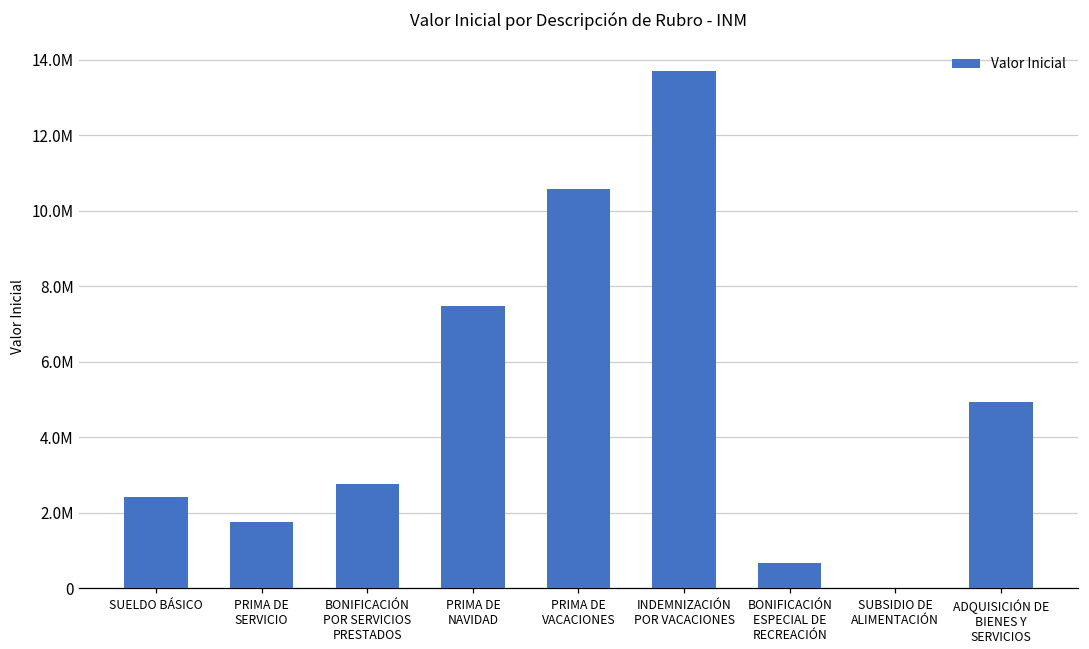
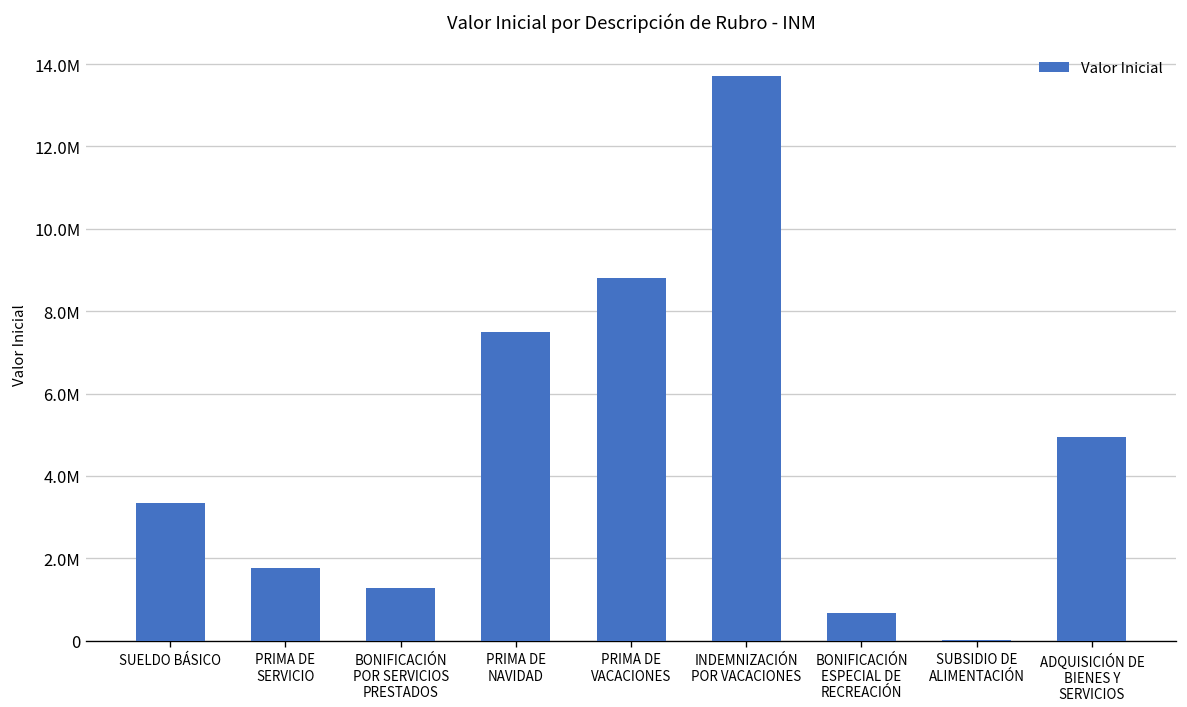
  {
-   "SUELDO BÁSICO": 2400000,
+   "SUELDO BÁSICO": 3400000,
    "PRIMA DE SERVICIO": 1800000,
-   "BONIFICACIÓN POR SERVICIOS PRESTADOS": 2800000,
+   "BONIFICACIÓN POR SERVICIOS PRESTADOS": 1300000,
    "PRIMA DE NAVIDAD": 7500000,
-   "PRIMA DE VACACIONES": 10600000,
+   "PRIMA DE VACACIONES": 8800000,
    "INDEMNIZACIÓN POR VACACIONES": 13700000,
    "BONIFICACIÓN ESPECIAL DE RECREACIÓN": 700000,
    "ADQUISICIÓN DE BIENES Y SERVICIOS": 4900000
  }
